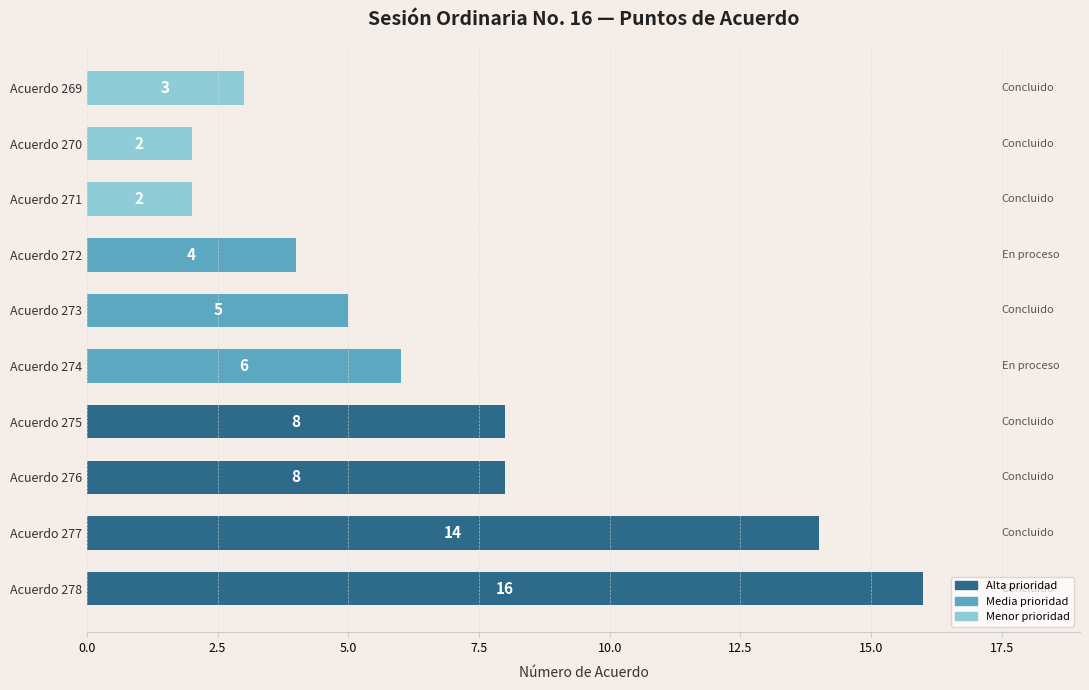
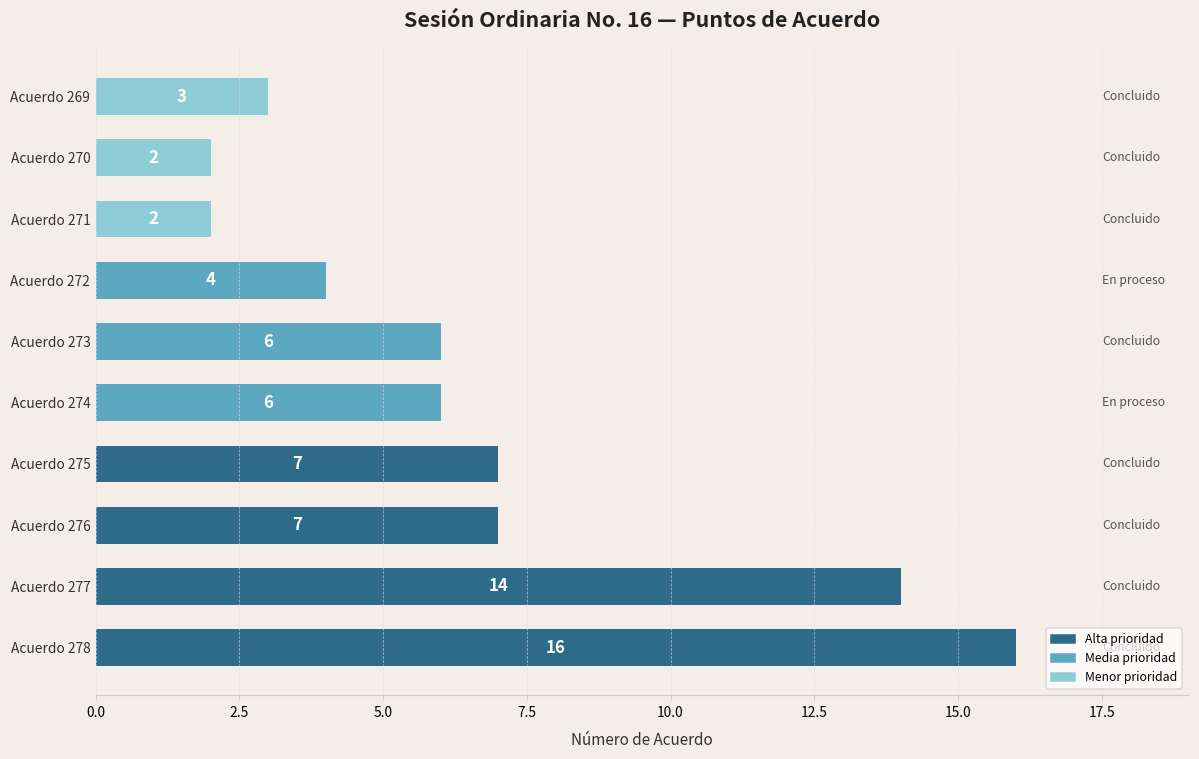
  {
    "Acuerdo 269": 3,
    "Acuerdo 270": 2,
    "Acuerdo 271": 2,
    "Acuerdo 272": 4,
-   "Acuerdo 273": 5,
+   "Acuerdo 273": 6,
    "Acuerdo 274": 6,
-   "Acuerdo 275": 8,
-   "Acuerdo 276": 8,
+   "Acuerdo 275": 7,
+   "Acuerdo 276": 7,
    "Acuerdo 277": 14,
    "Acuerdo 278": 16
  }
